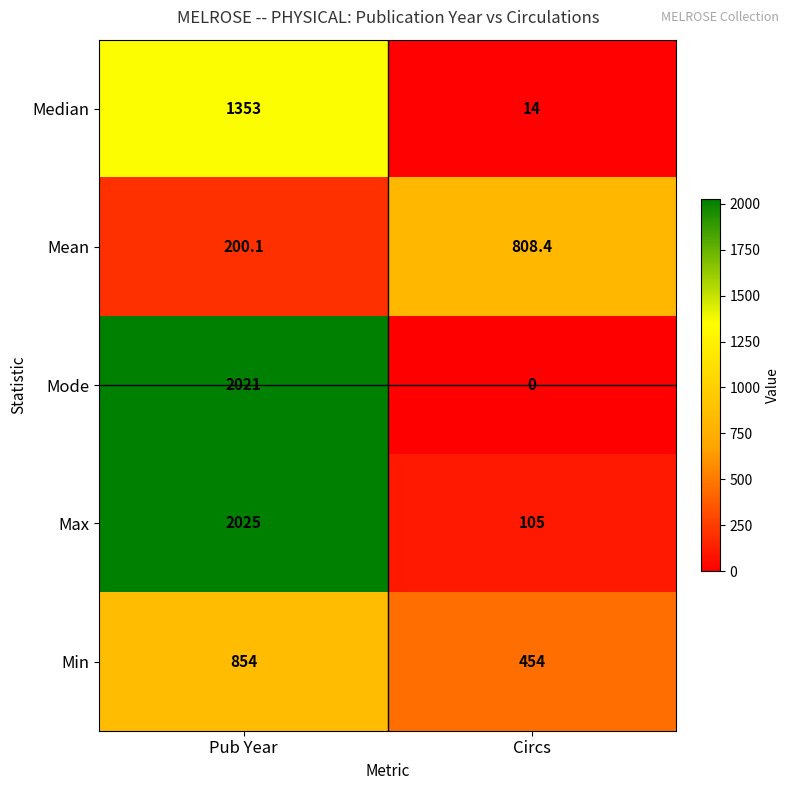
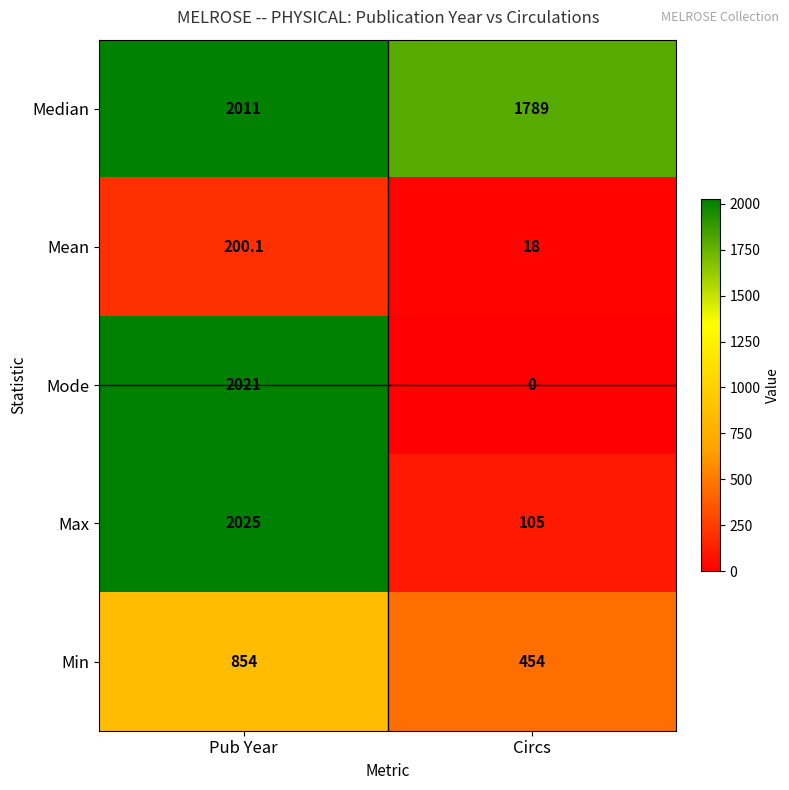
  {
    "Median": {
-     "Pub Year": 1353,
-     "Circs": 14
+     "Pub Year": 2011,
+     "Circs": 1789
    },
    "Mean": {
      "Pub Year": 200.1,
-     "Circs": 808.4
+     "Circs": 18
    },
    "Mode": {
      "Pub Year": 2021,
      "Circs": 0
    },
    "Max": {
      "Pub Year": 2025,
      "Circs": 105
    },
    "Min": {
      "Pub Year": 854,
      "Circs": 454
    }
  }
